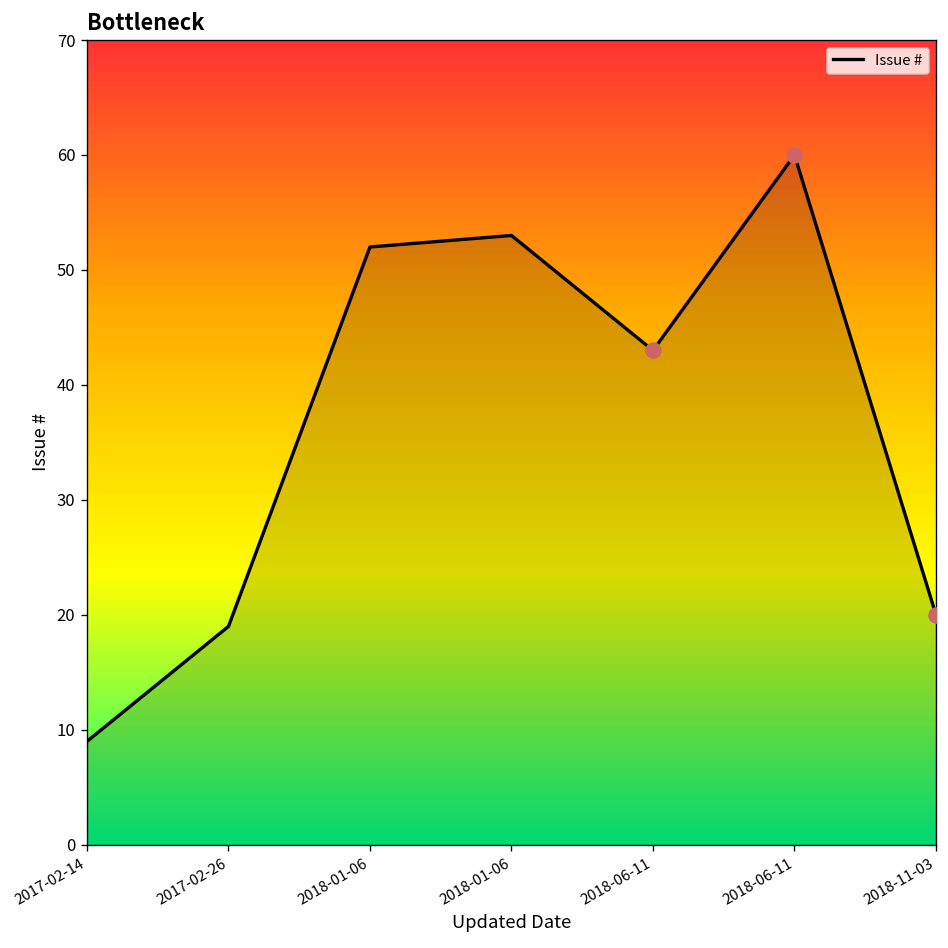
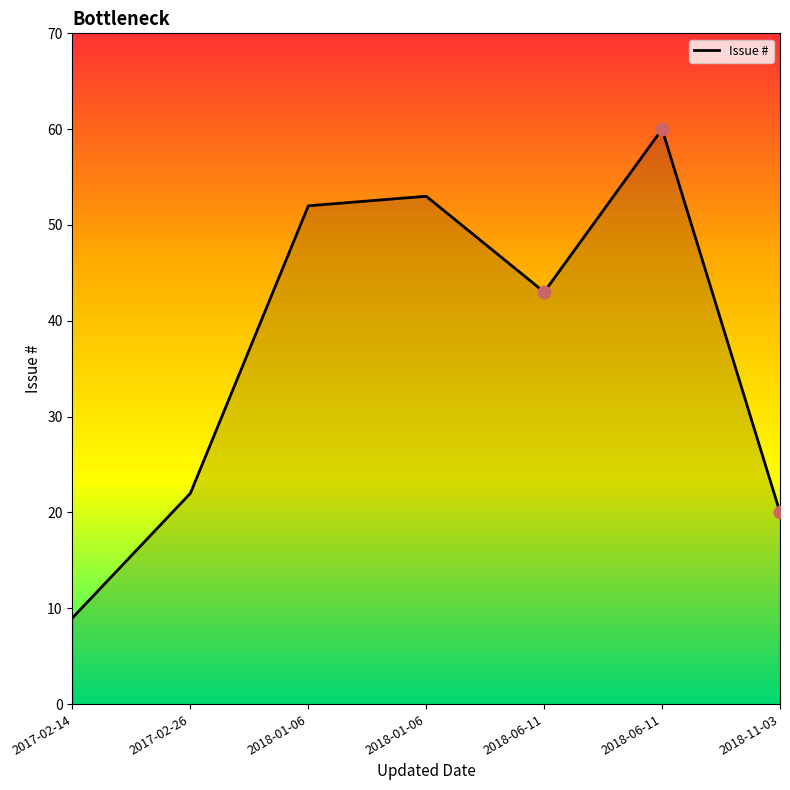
  {
    "Issue #": {
      "2017-02-14": 9,
-     "2017-02-26": 19
+     "2017-02-26": 22
    }
  }
